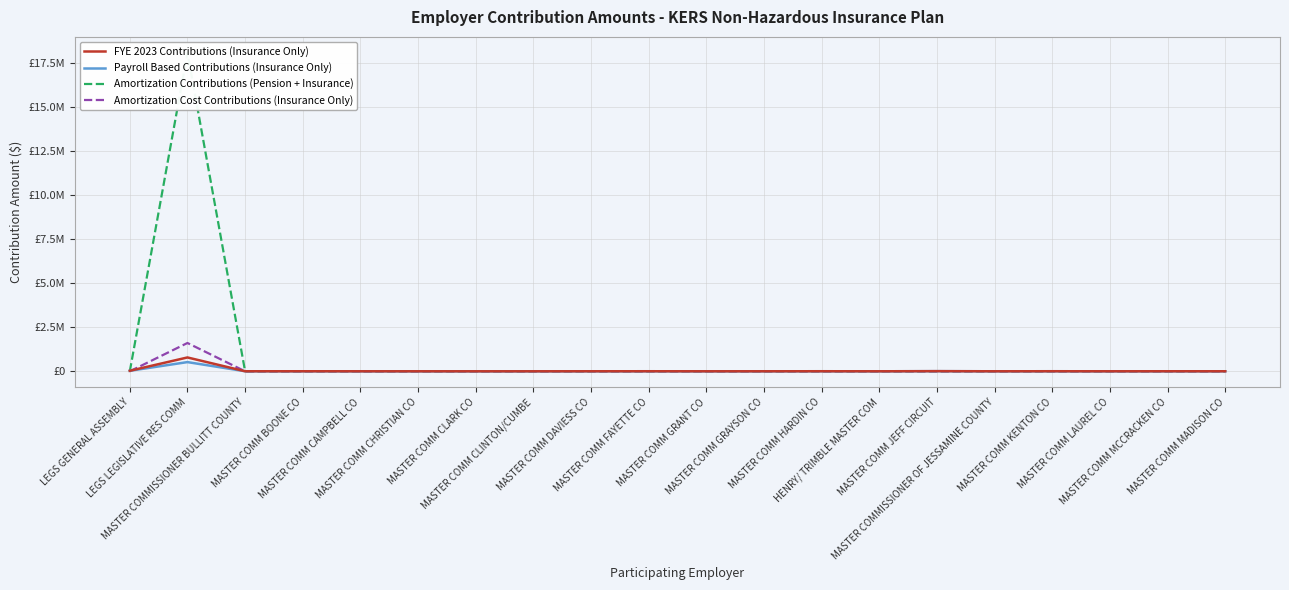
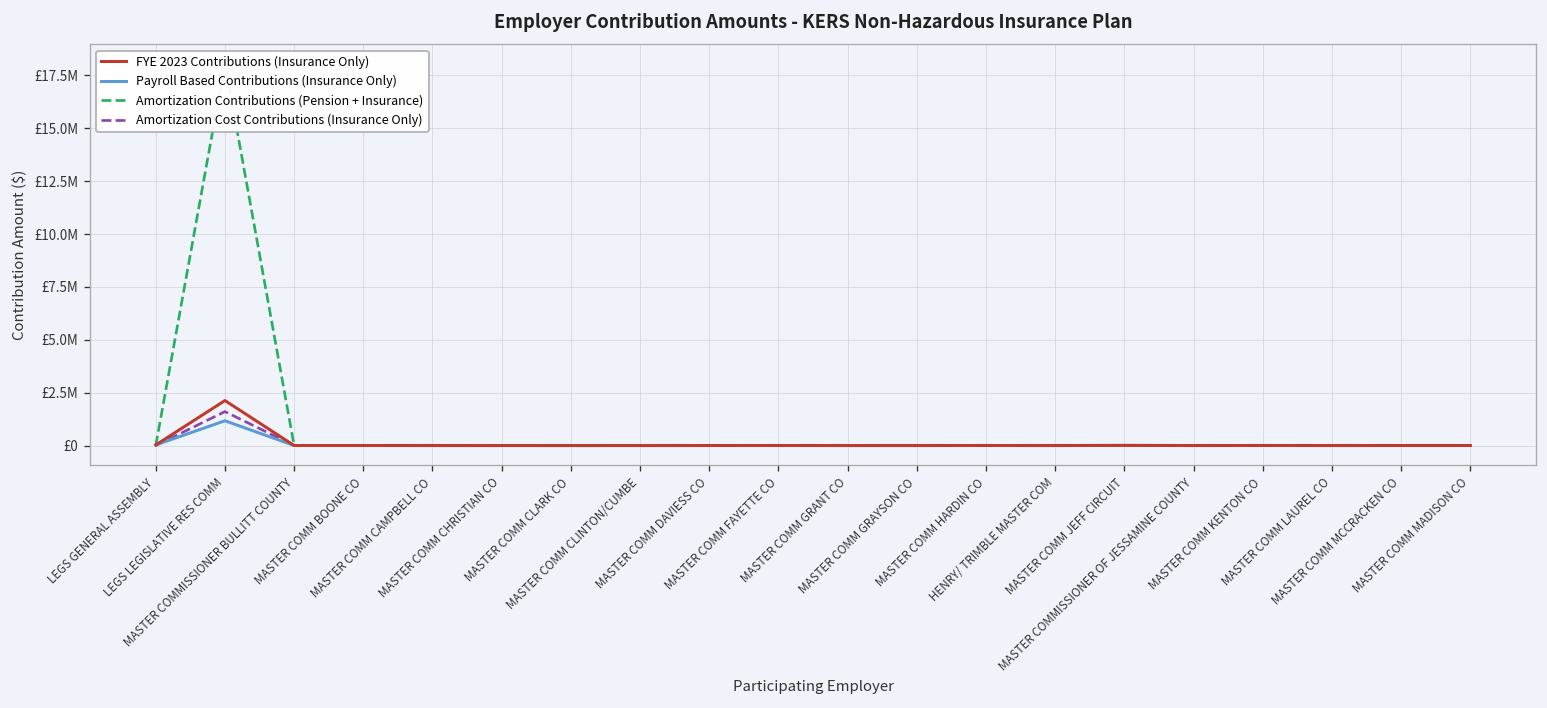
  {
    "FYE 2023 Contributions (Insurance Only)": {
-     "LEGS LEGISLATIVE RES COMM": "£800000"
+     "LEGS LEGISLATIVE RES COMM": "£2100000"
    },
    "Payroll Based Contributions (Insurance Only)": {
-     "LEGS LEGISLATIVE RES COMM": "£500000"
+     "LEGS LEGISLATIVE RES COMM": "£1200000"
    },
    "Amortization Cost Contributions (Insurance Only)": {
      "LEGS LEGISLATIVE RES COMM": "£1600000"
    }
  }
